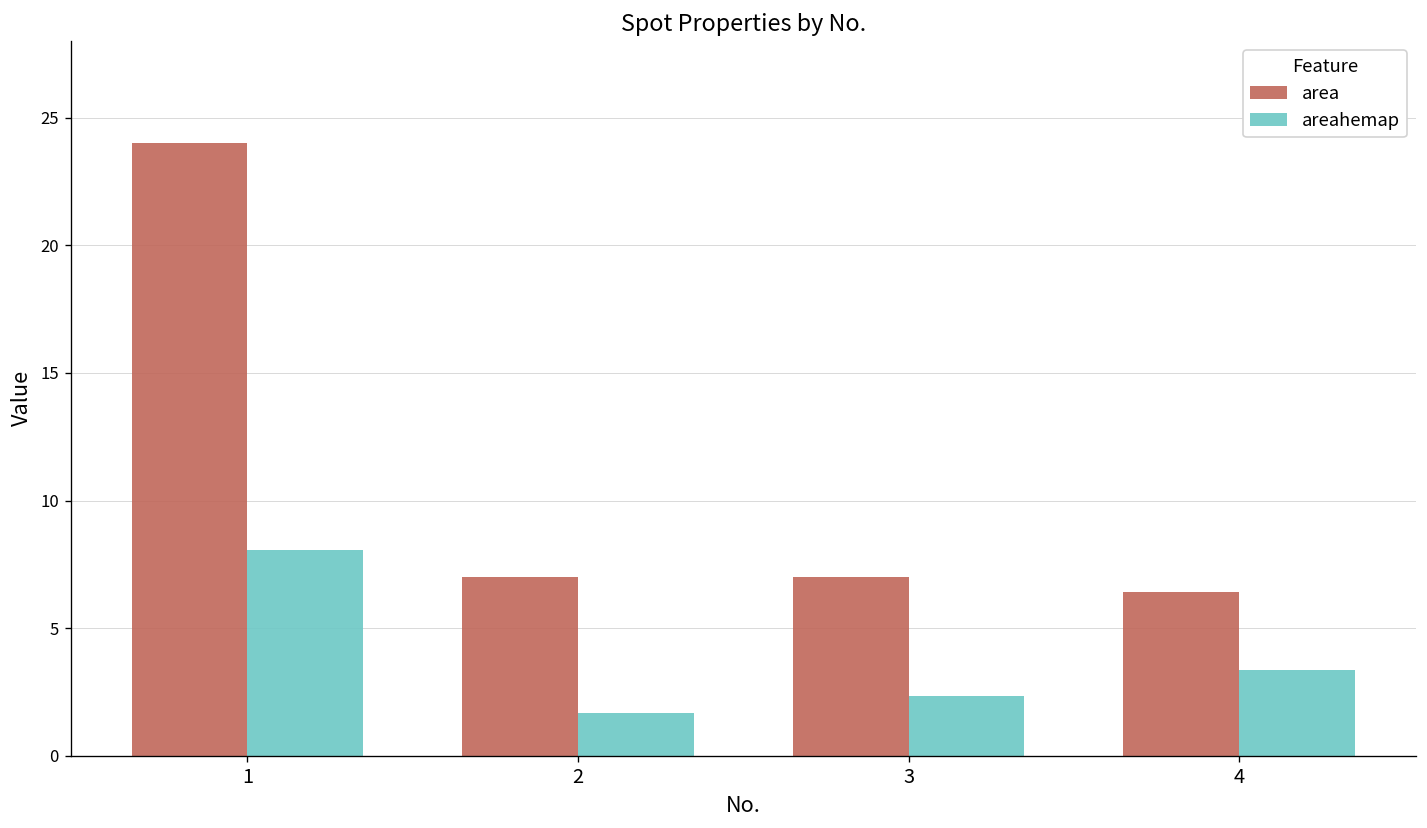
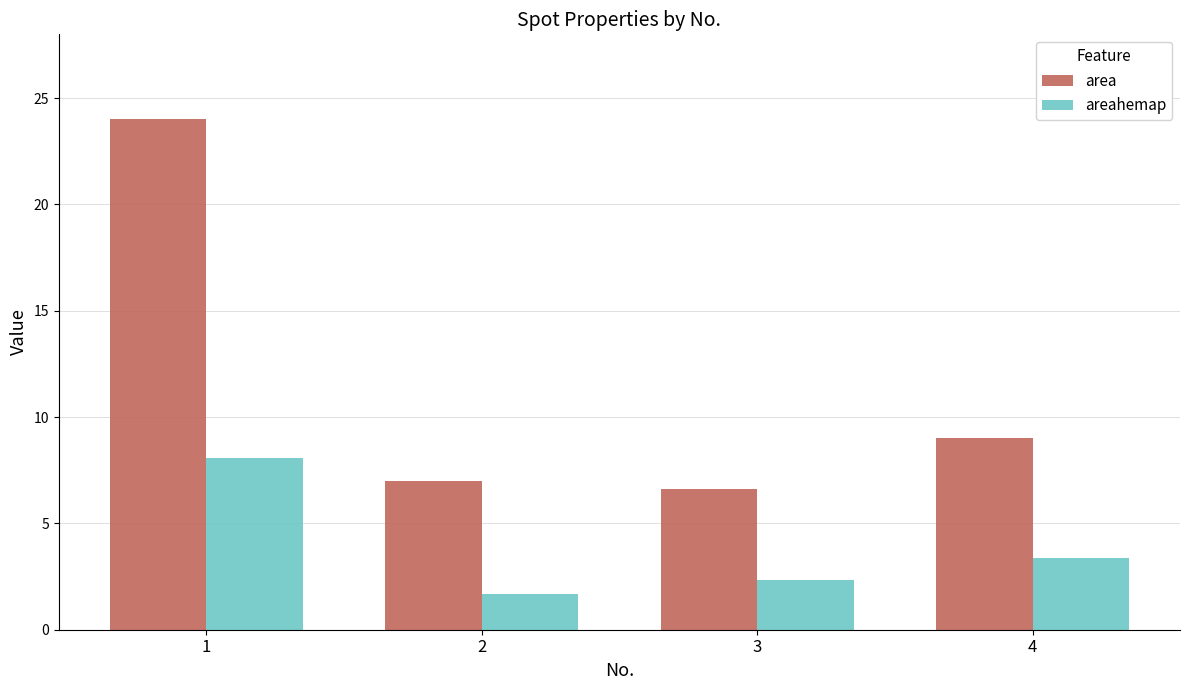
  {
    "area": {
      "1": 24.0,
      "2": 7.0,
-     "3": 7.0,
-     "4": 6.4
+     "3": 6.6,
+     "4": 9.0
    },
    "areahemap": {
      "1": 8.1,
      "2": 1.7,
      "3": 2.4,
      "4": 3.4
    }
  }
